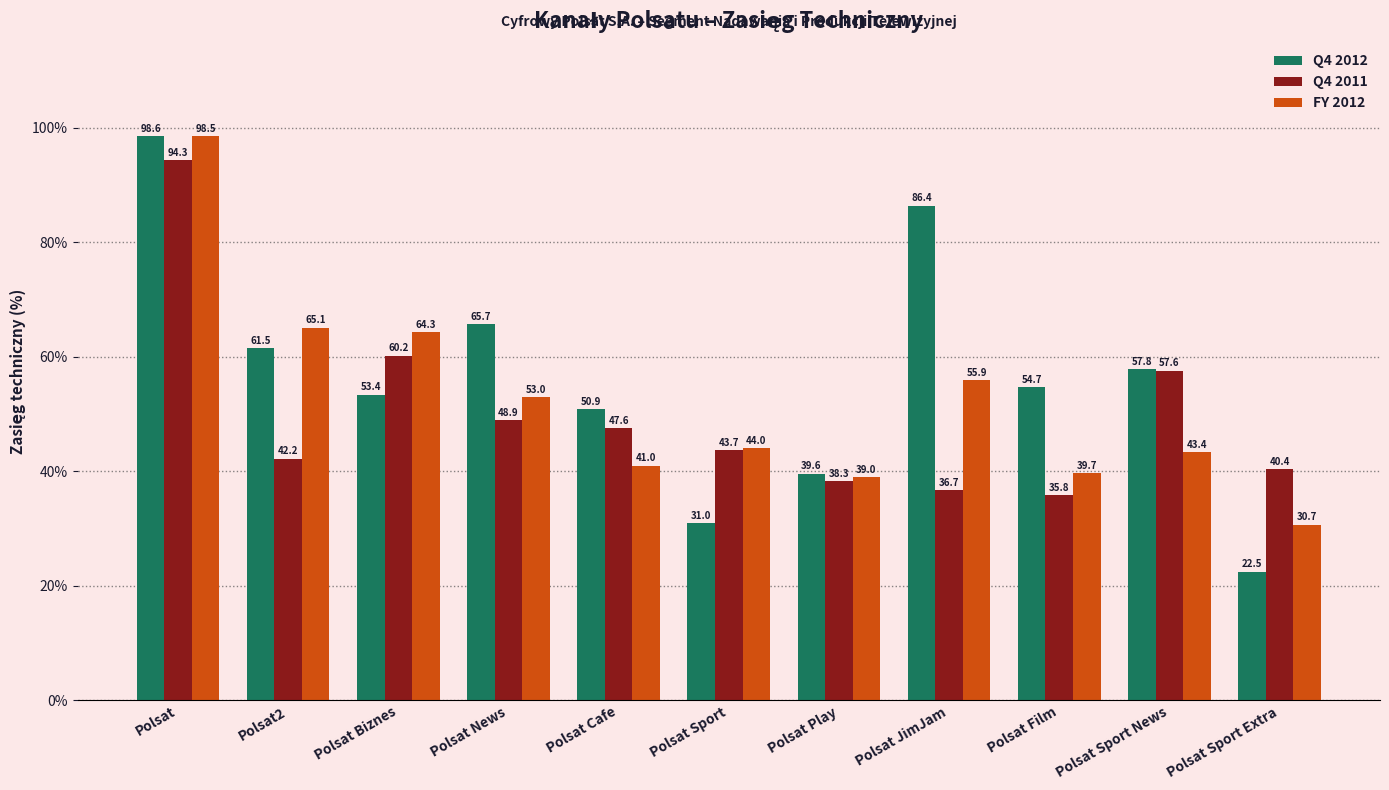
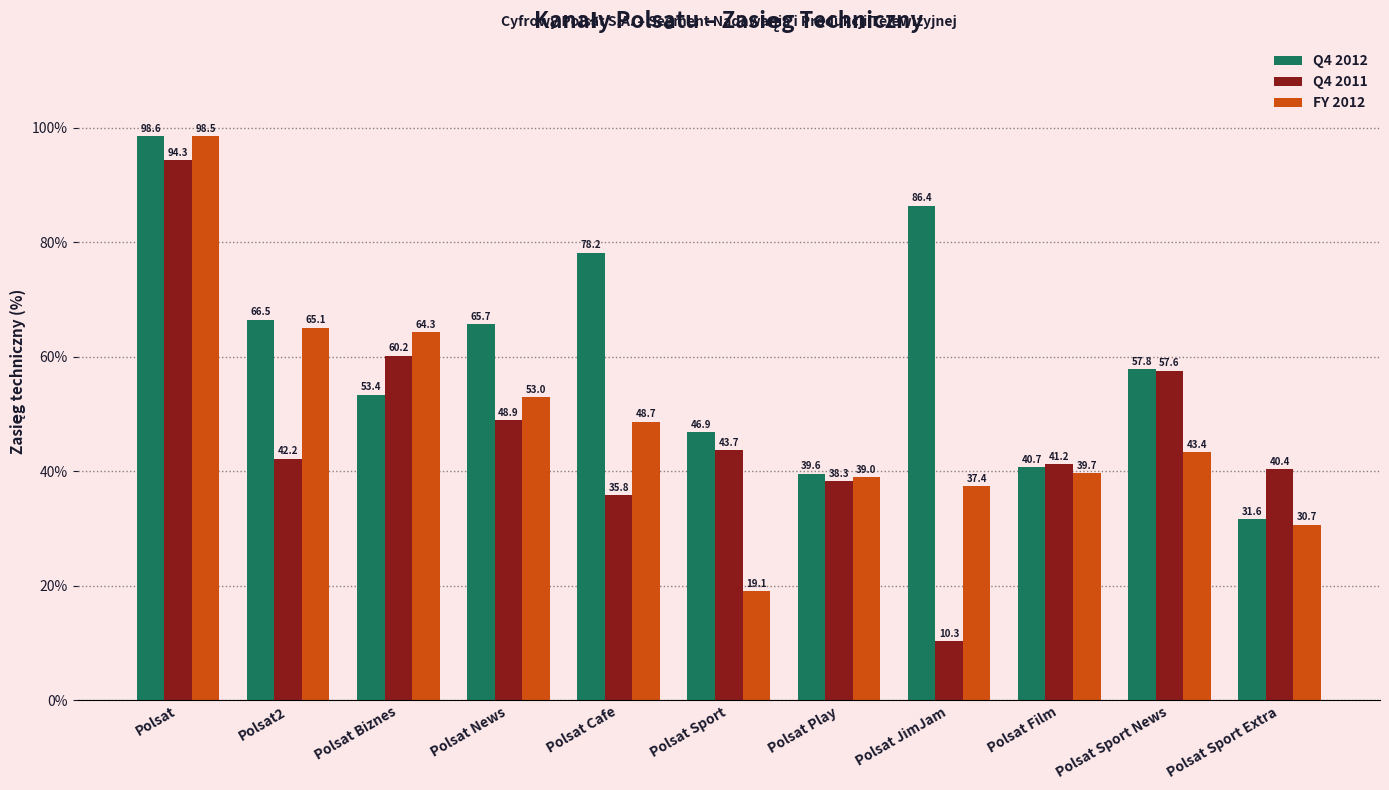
  {
    "Q4 2012": {
      "Polsat": 98.6,
-     "Polsat2": 61.5,
+     "Polsat2": 66.5,
      "Polsat Biznes": 53.4,
      "Polsat News": 65.7,
-     "Polsat Cafe": 50.9,
-     "Polsat Sport": 31.0,
+     "Polsat Cafe": 78.2,
+     "Polsat Sport": 46.9,
      "Polsat Play": 39.6,
      "Polsat JimJam": 86.4,
-     "Polsat Film": 54.7,
+     "Polsat Film": 40.7,
      "Polsat Sport News": 57.8,
-     "Polsat Sport Extra": 22.5
+     "Polsat Sport Extra": 31.6
    },
    "Q4 2011": {
      "Polsat": 94.3,
      "Polsat2": 42.2,
      "Polsat Biznes": 60.2,
      "Polsat News": 48.9,
-     "Polsat Cafe": 47.6,
+     "Polsat Cafe": 35.8,
      "Polsat Sport": 43.7,
      "Polsat Play": 38.3,
-     "Polsat JimJam": 36.7,
-     "Polsat Film": 35.8,
+     "Polsat JimJam": 10.3,
+     "Polsat Film": 41.2,
      "Polsat Sport News": 57.6,
      "Polsat Sport Extra": 40.4
    },
    "FY 2012": {
      "Polsat": 98.5,
      "Polsat2": 65.1,
      "Polsat Biznes": 64.3,
      "Polsat News": 53.0,
-     "Polsat Cafe": 41.0,
-     "Polsat Sport": 44.0,
+     "Polsat Cafe": 48.7,
+     "Polsat Sport": 19.1,
      "Polsat Play": 39.0,
-     "Polsat JimJam": 55.9,
+     "Polsat JimJam": 37.4,
      "Polsat Film": 39.7,
      "Polsat Sport News": 43.4,
      "Polsat Sport Extra": 30.7
    }
  }
